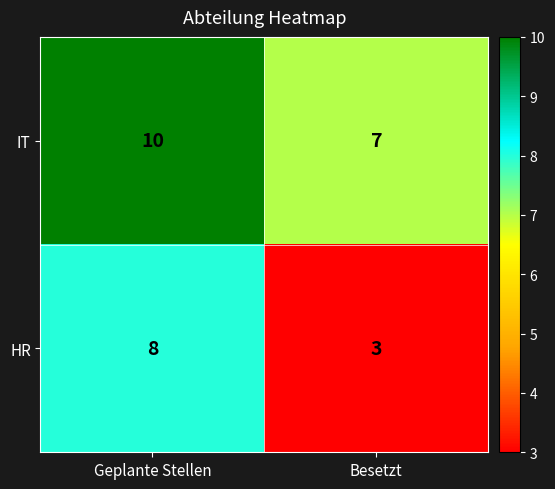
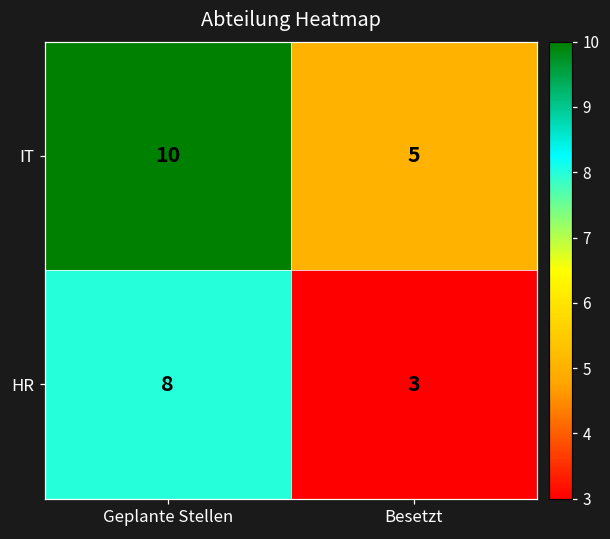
  {
    "IT": {
      "Geplante Stellen": 10,
-     "Besetzt": 7
+     "Besetzt": 5
    },
    "HR": {
      "Geplante Stellen": 8,
      "Besetzt": 3
    }
  }
